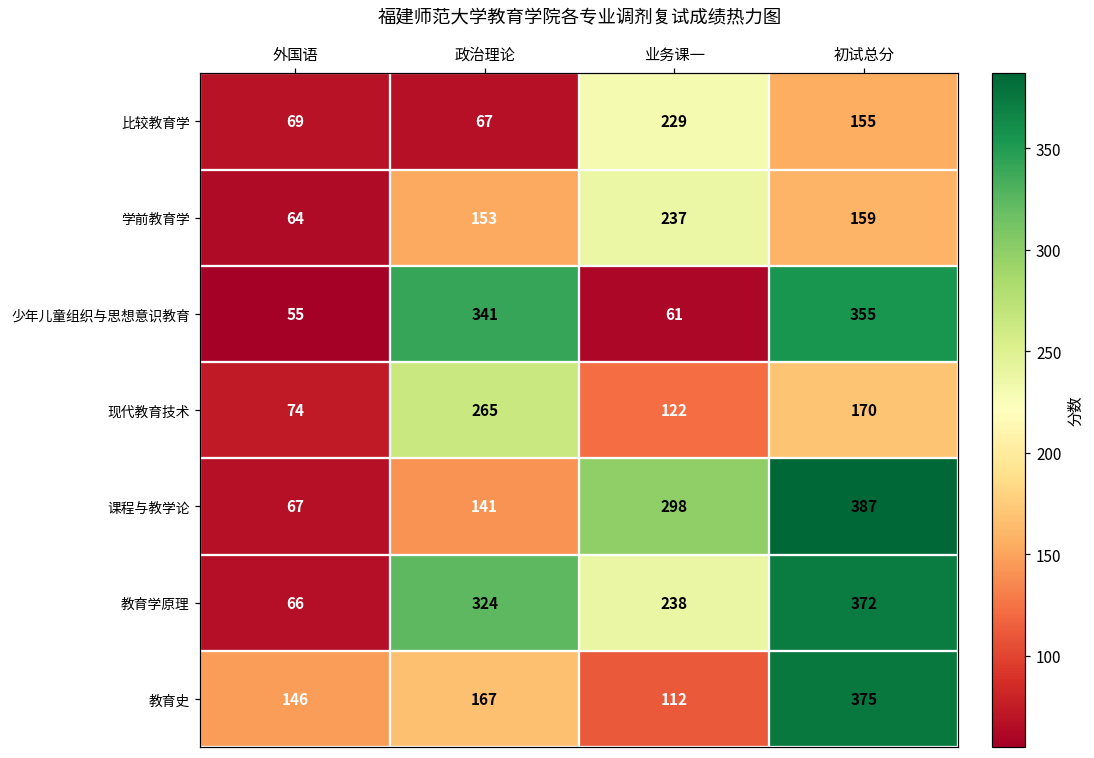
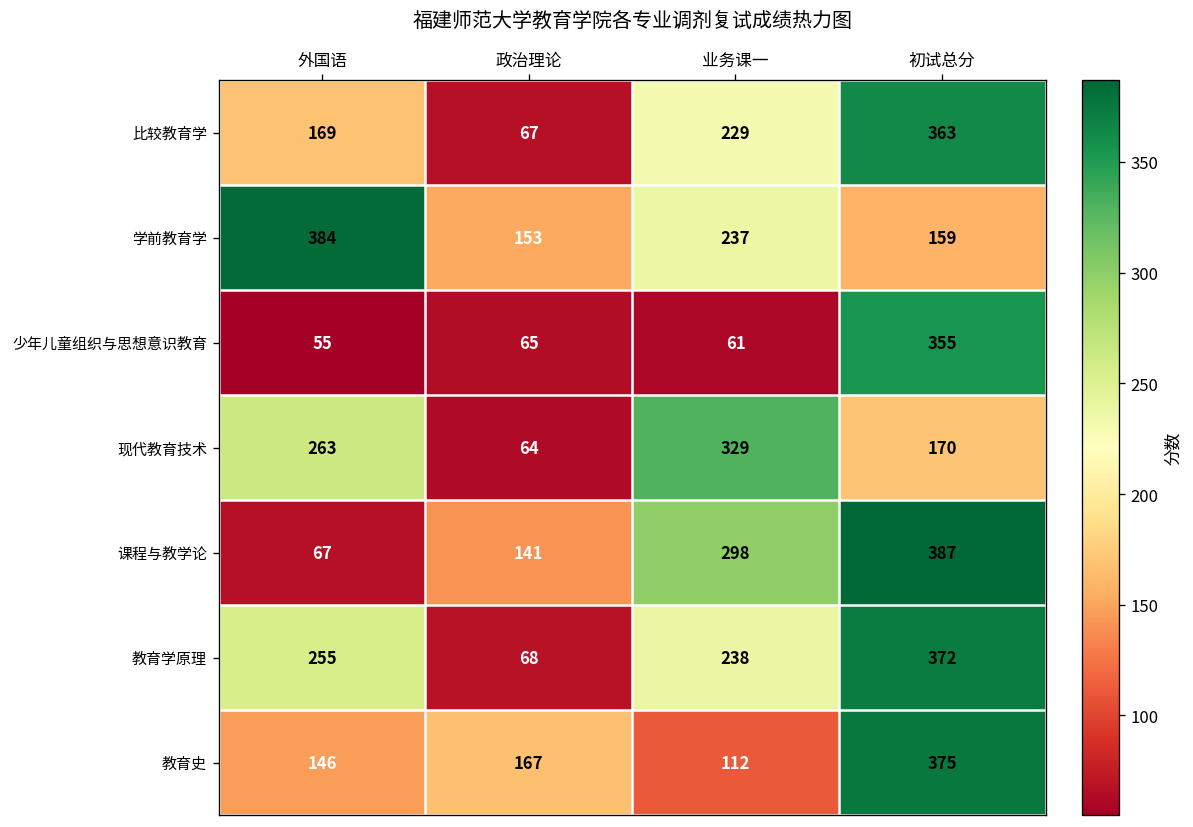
  {
    "比较教育学": {
-     "外国语": 69,
+     "外国语": 169,
      "政治理论": 67,
      "业务课一": 229,
-     "初试总分": 155
+     "初试总分": 363
    },
    "学前教育学": {
-     "外国语": 64,
+     "外国语": 384,
      "政治理论": 153,
      "业务课一": 237,
      "初试总分": 159
    },
    "少年儿童组织与思想意识教育": {
      "外国语": 55,
-     "政治理论": 341,
+     "政治理论": 65,
      "业务课一": 61,
      "初试总分": 355
    },
    "现代教育技术": {
-     "外国语": 74,
-     "政治理论": 265,
-     "业务课一": 122,
+     "外国语": 263,
+     "政治理论": 64,
+     "业务课一": 329,
      "初试总分": 170
    },
    "课程与教学论": {
      "外国语": 67,
      "政治理论": 141,
      "业务课一": 298,
      "初试总分": 387
    },
    "教育学原理": {
-     "外国语": 66,
-     "政治理论": 324,
+     "外国语": 255,
+     "政治理论": 68,
      "业务课一": 238,
      "初试总分": 372
    },
    "教育史": {
      "外国语": 146,
      "政治理论": 167,
      "业务课一": 112,
      "初试总分": 375
    }
  }
